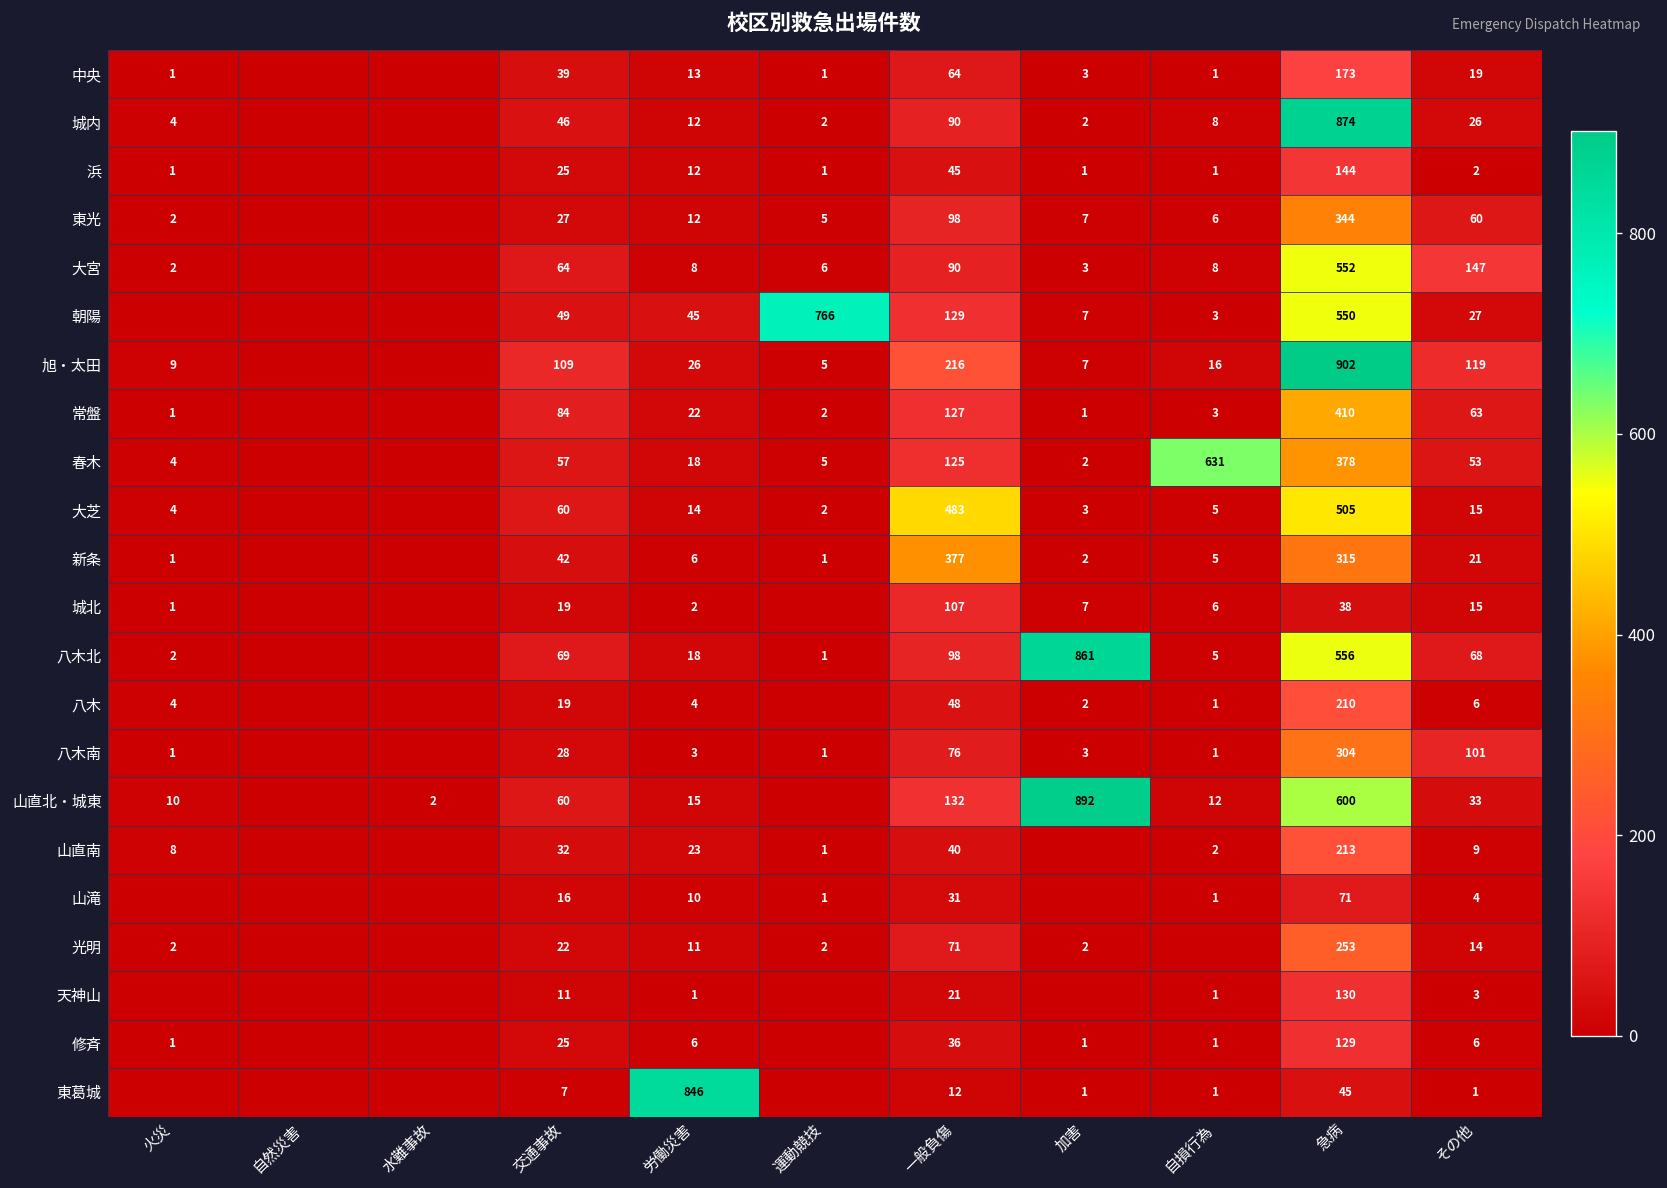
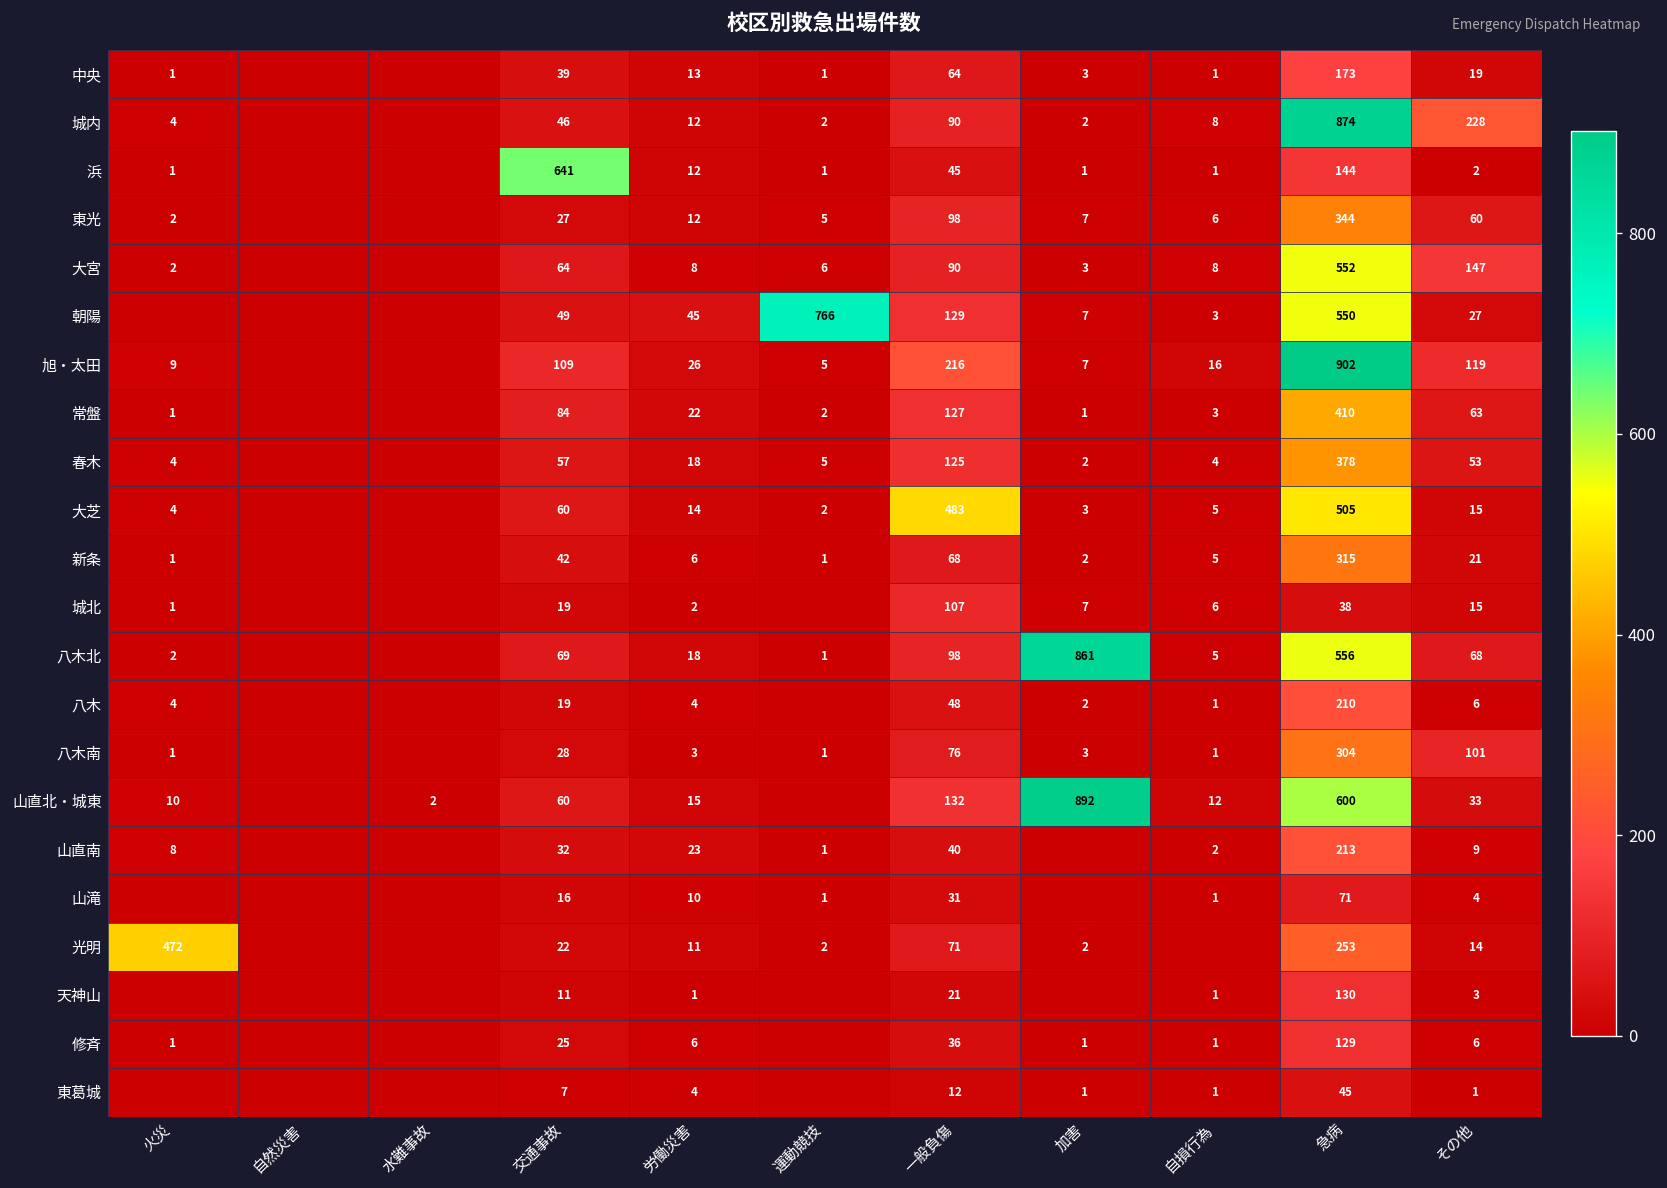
  {
    "中央": {
      "火災": 1,
      "交通事故": 39,
      "労働災害": 13,
      "運動競技": 1,
      "一般負傷": 64,
      "加害": 3,
      "自損行為": 1,
      "急病": 173,
      "その他": 19
    },
    "城内": {
      "火災": 4,
      "交通事故": 46,
      "労働災害": 12,
      "運動競技": 2,
      "一般負傷": 90,
      "加害": 2,
      "自損行為": 8,
      "急病": 874,
-     "その他": 26
+     "その他": 228
    },
    "浜": {
      "火災": 1,
-     "交通事故": 25,
+     "交通事故": 641,
      "労働災害": 12,
      "運動競技": 1,
      "一般負傷": 45,
      "加害": 1,
      "自損行為": 1,
      "急病": 144,
      "その他": 2
    },
    "東光": {
      "火災": 2,
      "交通事故": 27,
      "労働災害": 12,
      "運動競技": 5,
      "一般負傷": 98,
      "加害": 7,
      "自損行為": 6,
      "急病": 344,
      "その他": 60
    },
    "大宮": {
      "火災": 2,
      "交通事故": 64,
      "労働災害": 8,
      "運動競技": 6,
      "一般負傷": 90,
      "加害": 3,
      "自損行為": 8,
      "急病": 552,
      "その他": 147
    },
    "朝陽": {
      "交通事故": 49,
      "労働災害": 45,
      "運動競技": 766,
      "一般負傷": 129,
      "加害": 7,
      "自損行為": 3,
      "急病": 550,
      "その他": 27
    },
    "旭・太田": {
      "火災": 9,
      "交通事故": 109,
      "労働災害": 26,
      "運動競技": 5,
      "一般負傷": 216,
      "加害": 7,
      "自損行為": 16,
      "急病": 902,
      "その他": 119
    },
    "常盤": {
      "火災": 1,
      "交通事故": 84,
      "労働災害": 22,
      "運動競技": 2,
      "一般負傷": 127,
      "加害": 1,
      "自損行為": 3,
      "急病": 410,
      "その他": 63
    },
    "春木": {
      "火災": 4,
      "交通事故": 57,
      "労働災害": 18,
      "運動競技": 5,
      "一般負傷": 125,
      "加害": 2,
-     "自損行為": 631,
+     "自損行為": 4,
      "急病": 378,
      "その他": 53
    },
    "大芝": {
      "火災": 4,
      "交通事故": 60,
      "労働災害": 14,
      "運動競技": 2,
      "一般負傷": 483,
      "加害": 3,
      "自損行為": 5,
      "急病": 505,
      "その他": 15
    },
    "新条": {
      "火災": 1,
      "交通事故": 42,
      "労働災害": 6,
      "運動競技": 1,
-     "一般負傷": 377,
+     "一般負傷": 68,
      "加害": 2,
      "自損行為": 5,
      "急病": 315,
      "その他": 21
    },
    "城北": {
      "火災": 1,
      "交通事故": 19,
      "労働災害": 2,
      "一般負傷": 107,
      "加害": 7,
      "自損行為": 6,
      "急病": 38,
      "その他": 15
    },
    "八木北": {
      "火災": 2,
      "交通事故": 69,
      "労働災害": 18,
      "運動競技": 1,
      "一般負傷": 98,
      "加害": 861,
      "自損行為": 5,
      "急病": 556,
      "その他": 68
    },
    "八木": {
      "火災": 4,
      "交通事故": 19,
      "労働災害": 4,
      "一般負傷": 48,
      "加害": 2,
      "自損行為": 1,
      "急病": 210,
      "その他": 6
    },
    "八木南": {
      "火災": 1,
      "交通事故": 28,
      "労働災害": 3,
      "運動競技": 1,
      "一般負傷": 76,
      "加害": 3,
      "自損行為": 1,
      "急病": 304,
      "その他": 101
    },
    "山直北・城東": {
      "火災": 10,
      "水難事故": 2,
      "交通事故": 60,
      "労働災害": 15,
      "一般負傷": 132,
      "加害": 892,
      "自損行為": 12,
      "急病": 600,
      "その他": 33
    },
    "山直南": {
      "火災": 8,
      "交通事故": 32,
      "労働災害": 23,
      "運動競技": 1,
      "一般負傷": 40,
      "自損行為": 2,
      "急病": 213,
      "その他": 9
    },
    "山滝": {
      "交通事故": 16,
      "労働災害": 10,
      "運動競技": 1,
      "一般負傷": 31,
      "自損行為": 1,
      "急病": 71,
      "その他": 4
    },
    "光明": {
-     "火災": 2,
+     "火災": 472,
      "交通事故": 22,
      "労働災害": 11,
      "運動競技": 2,
      "一般負傷": 71,
      "加害": 2,
      "急病": 253,
      "その他": 14
    },
    "天神山": {
      "交通事故": 11,
      "労働災害": 1,
      "一般負傷": 21,
      "自損行為": 1,
      "急病": 130,
      "その他": 3
    },
    "修斉": {
      "火災": 1,
      "交通事故": 25,
      "労働災害": 6,
      "一般負傷": 36,
      "加害": 1,
      "自損行為": 1,
      "急病": 129,
      "その他": 6
    },
    "東葛城": {
      "交通事故": 7,
-     "労働災害": 846,
+     "労働災害": 4,
      "一般負傷": 12,
      "加害": 1,
      "自損行為": 1,
      "急病": 45,
      "その他": 1
    }
  }
